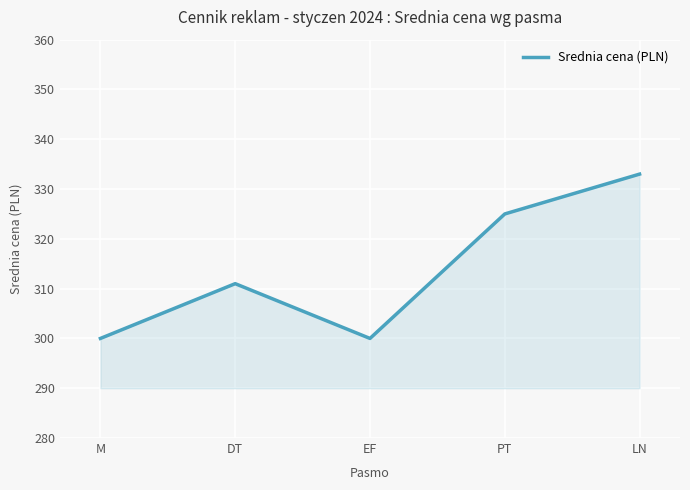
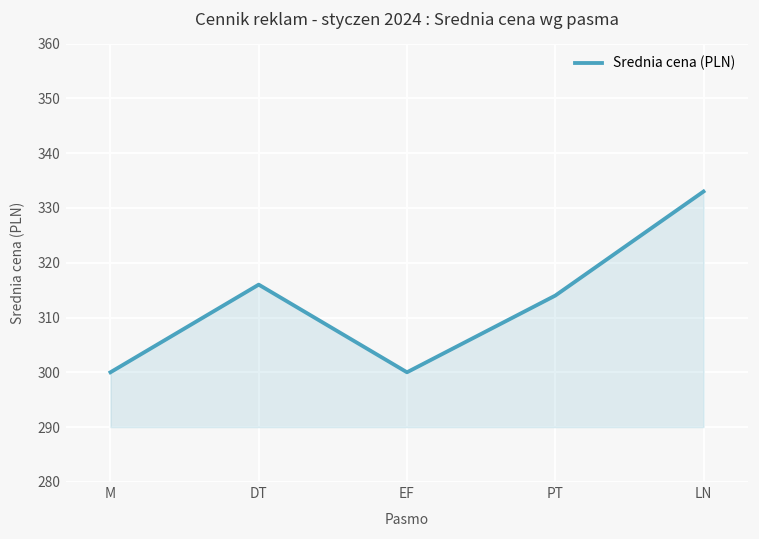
  {
    "M": 300,
-   "DT": 311,
+   "DT": 316,
    "EF": 300,
-   "PT": 325,
+   "PT": 314,
    "LN": 333
  }
